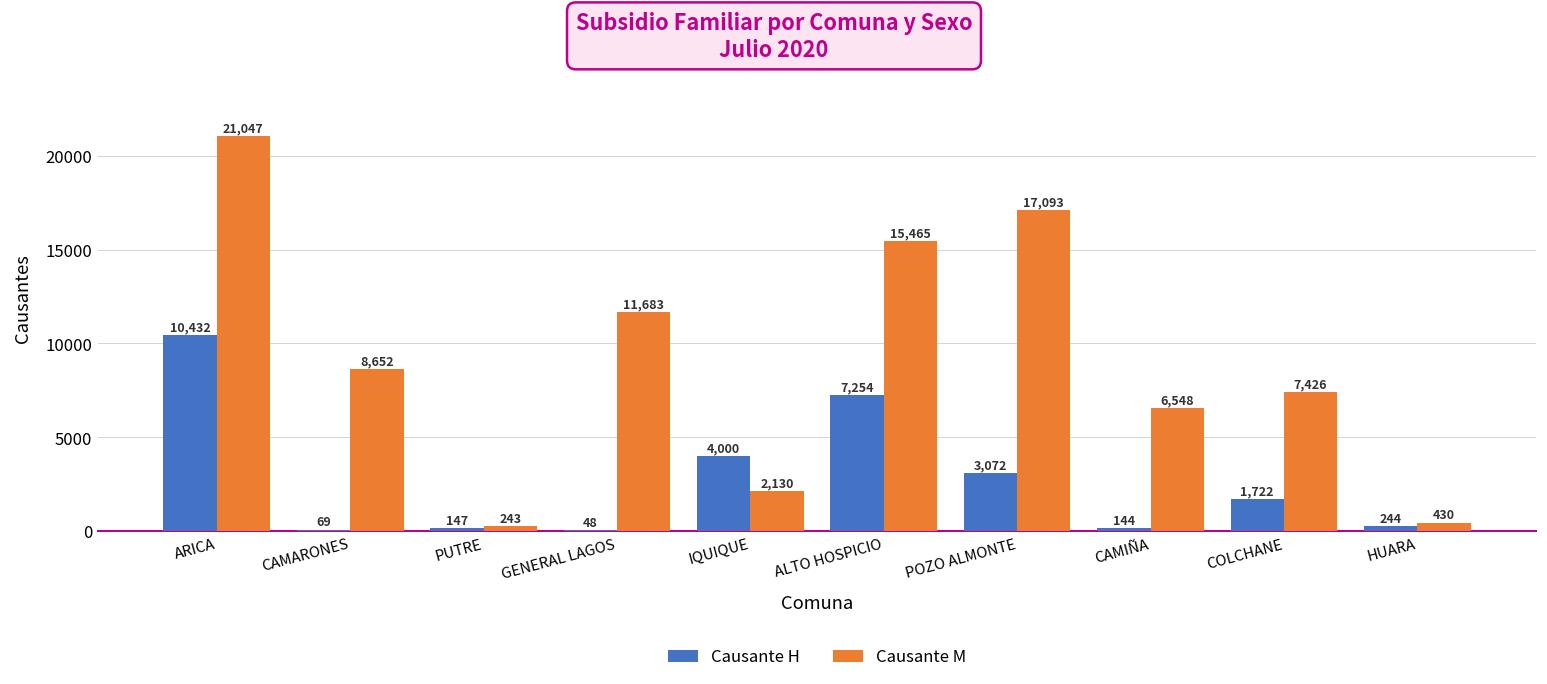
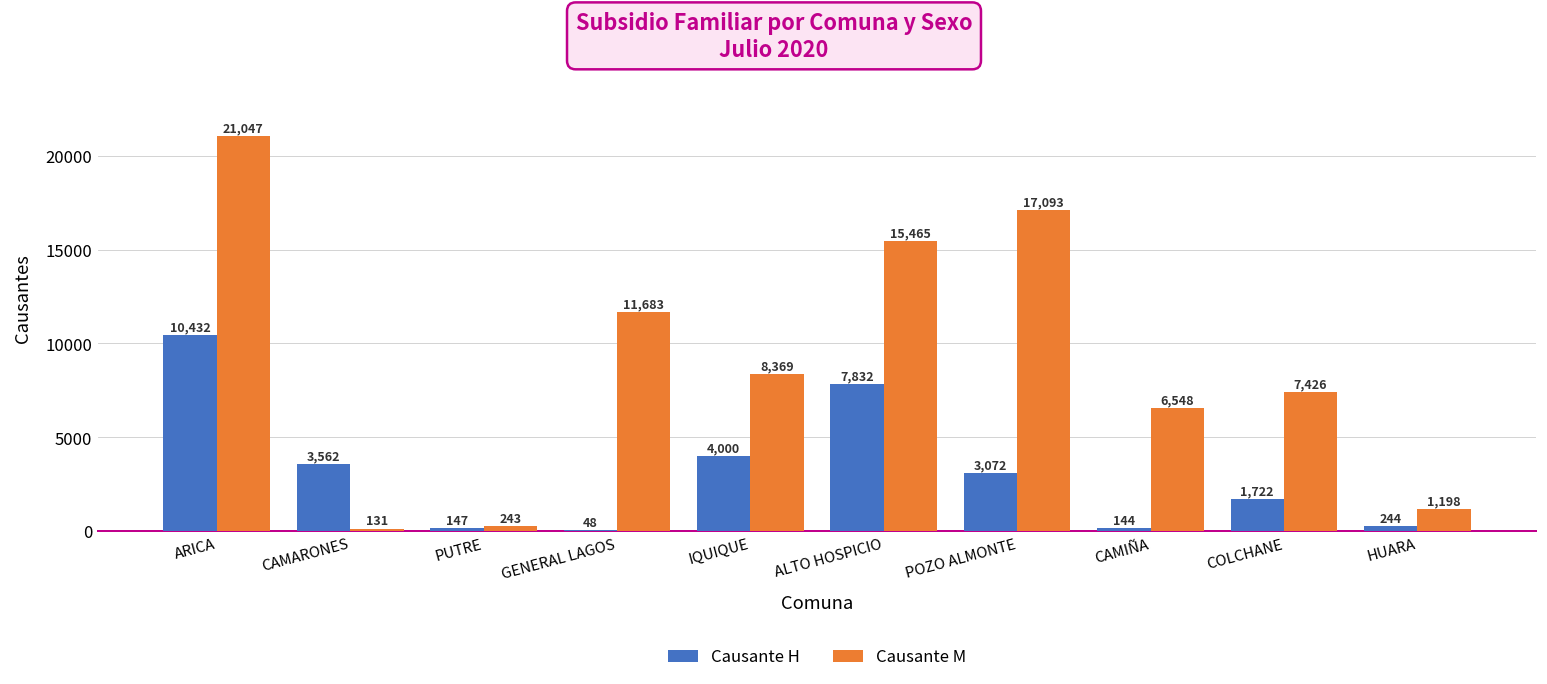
  {
    "Causante H": {
      "ARICA": "10,432",
-     "CAMARONES": "69",
+     "CAMARONES": "3,562",
      "PUTRE": "147",
      "GENERAL LAGOS": "48",
      "IQUIQUE": "4,000",
-     "ALTO HOSPICIO": "7,254",
+     "ALTO HOSPICIO": "7,832",
      "POZO ALMONTE": "3,072",
      "CAMIÑA": "144",
      "COLCHANE": "1,722",
      "HUARA": "244"
    },
    "Causante M": {
      "ARICA": "21,047",
-     "CAMARONES": "8,652",
+     "CAMARONES": "131",
      "PUTRE": "243",
      "GENERAL LAGOS": "11,683",
-     "IQUIQUE": "2,130",
+     "IQUIQUE": "8,369",
      "ALTO HOSPICIO": "15,465",
      "POZO ALMONTE": "17,093",
      "CAMIÑA": "6,548",
      "COLCHANE": "7,426",
-     "HUARA": "430"
+     "HUARA": "1,198"
    }
  }
